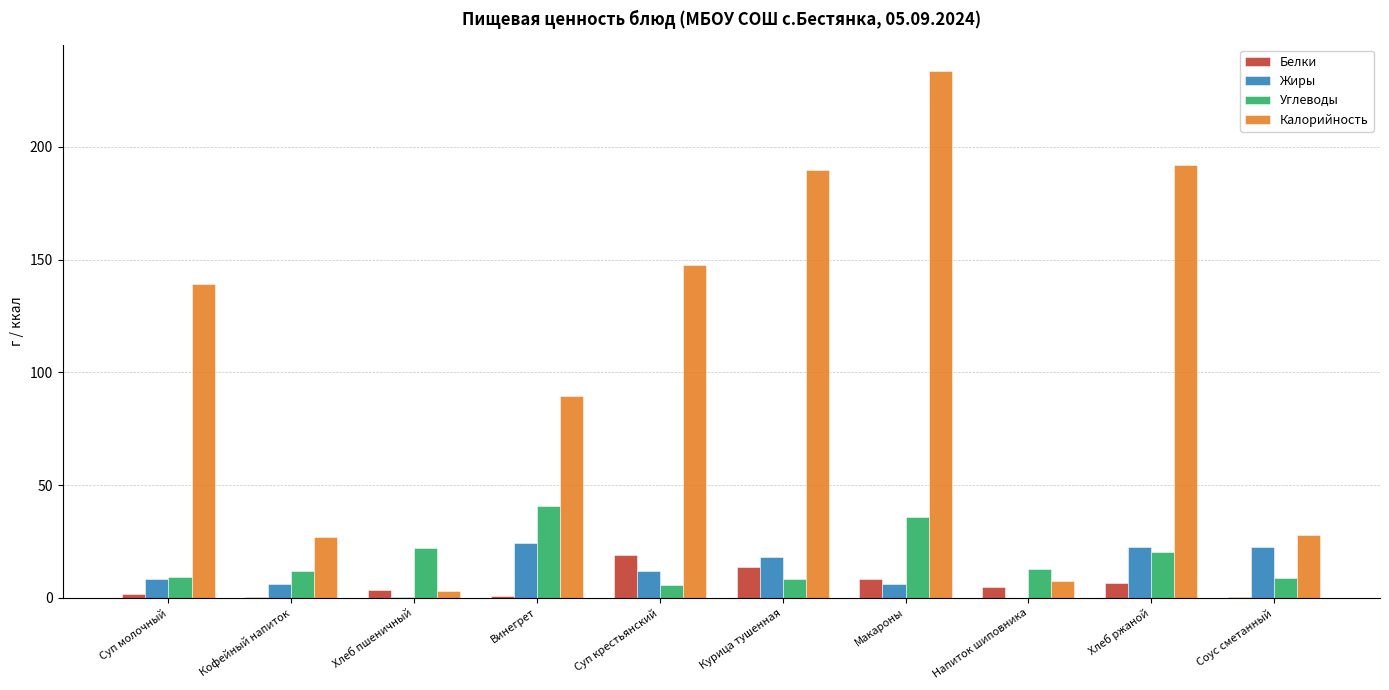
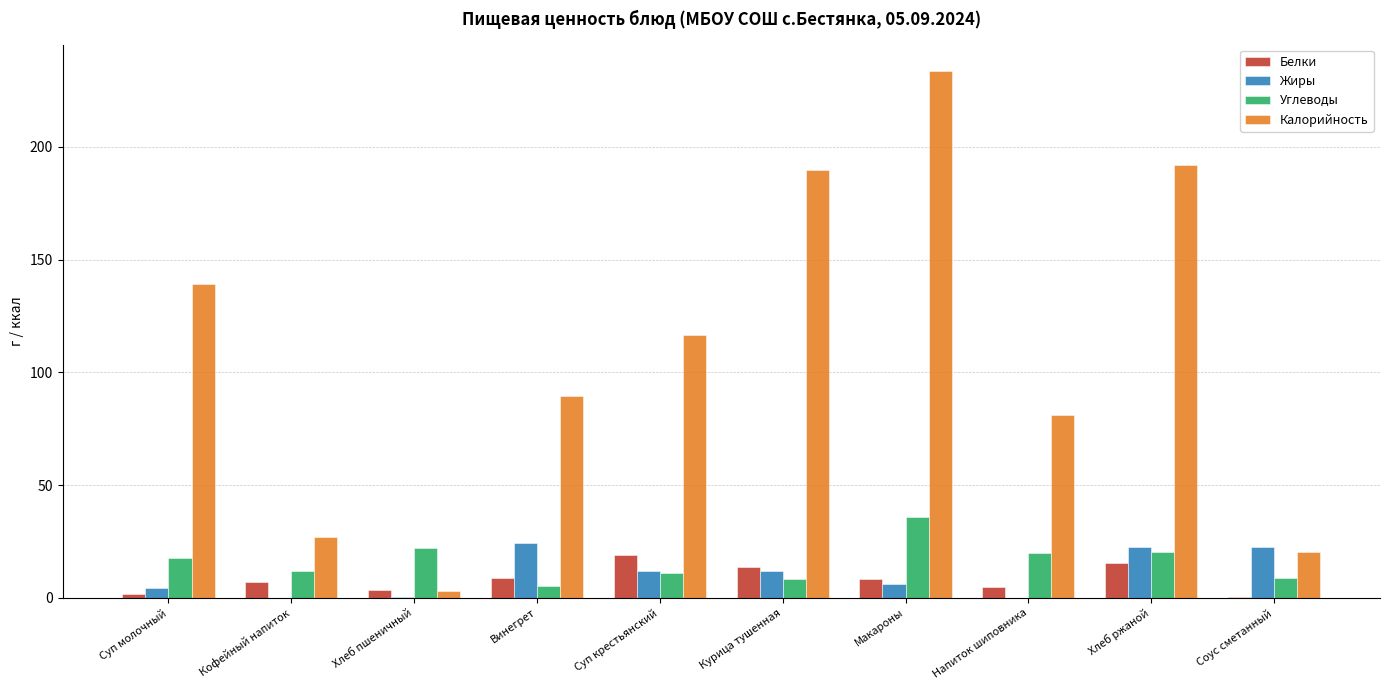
  {
    "Белки": {
      "Суп молочный": 2,
-     "Кофейный напиток": 0,
+     "Кофейный напиток": 7,
      "Хлеб пшеничный": 3,
-     "Винегрет": 1,
+     "Винегрет": 9,
      "Суп крестьянский": 19,
      "Курица тушенная": 14,
      "Макароны": 8,
      "Напиток шиповника": 5,
-     "Хлеб ржаной": 7
+     "Хлеб ржаной": 16
    },
    "Жиры": {
-     "Суп молочный": 8,
-     "Кофейный напиток": 6,
+     "Суп молочный": 5,
+     "Кофейный напиток": 0,
      "Винегрет": 25,
      "Суп крестьянский": 12,
-     "Курица тушенная": 18,
+     "Курица тушенная": 12,
      "Макароны": 6,
      "Напиток шиповника": 0,
      "Хлеб ржаной": 23,
      "Соус сметанный": 23
    },
    "Углеводы": {
-     "Суп молочный": 9,
+     "Суп молочный": 18,
      "Кофейный напиток": 12,
      "Хлеб пшеничный": 22,
-     "Винегрет": 41,
-     "Суп крестьянский": 6,
+     "Винегрет": 6,
+     "Суп крестьянский": 11,
      "Курица тушенная": 8,
      "Макароны": 36,
-     "Напиток шиповника": 13,
+     "Напиток шиповника": 20,
      "Хлеб ржаной": 20,
      "Соус сметанный": 9
    },
    "Калорийность": {
      "Суп молочный": 139,
      "Кофейный напиток": 27,
      "Хлеб пшеничный": 3,
      "Винегрет": 90,
-     "Суп крестьянский": 148,
+     "Суп крестьянский": 117,
      "Курица тушенная": 190,
      "Макароны": 234,
-     "Напиток шиповника": 7,
+     "Напиток шиповника": 81,
      "Хлеб ржаной": 192,
-     "Соус сметанный": 28
+     "Соус сметанный": 20
    }
  }
